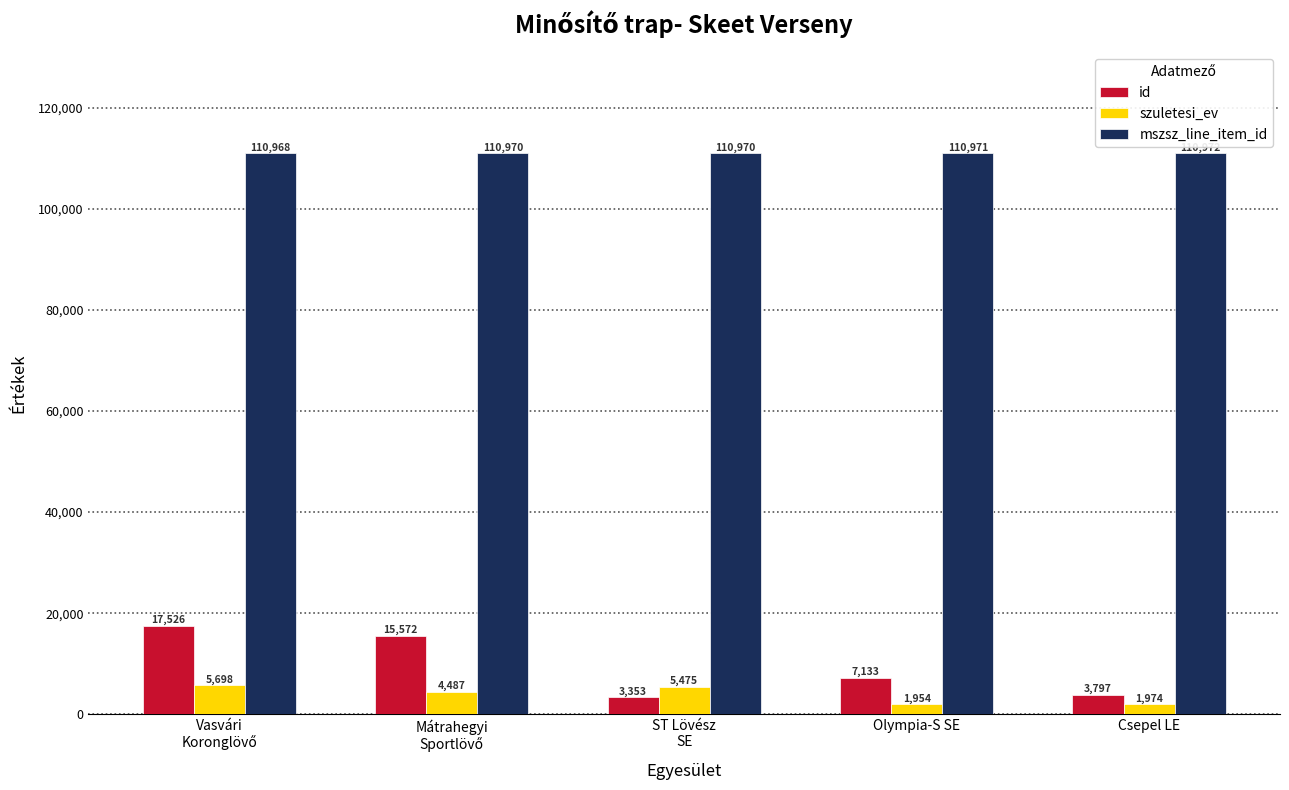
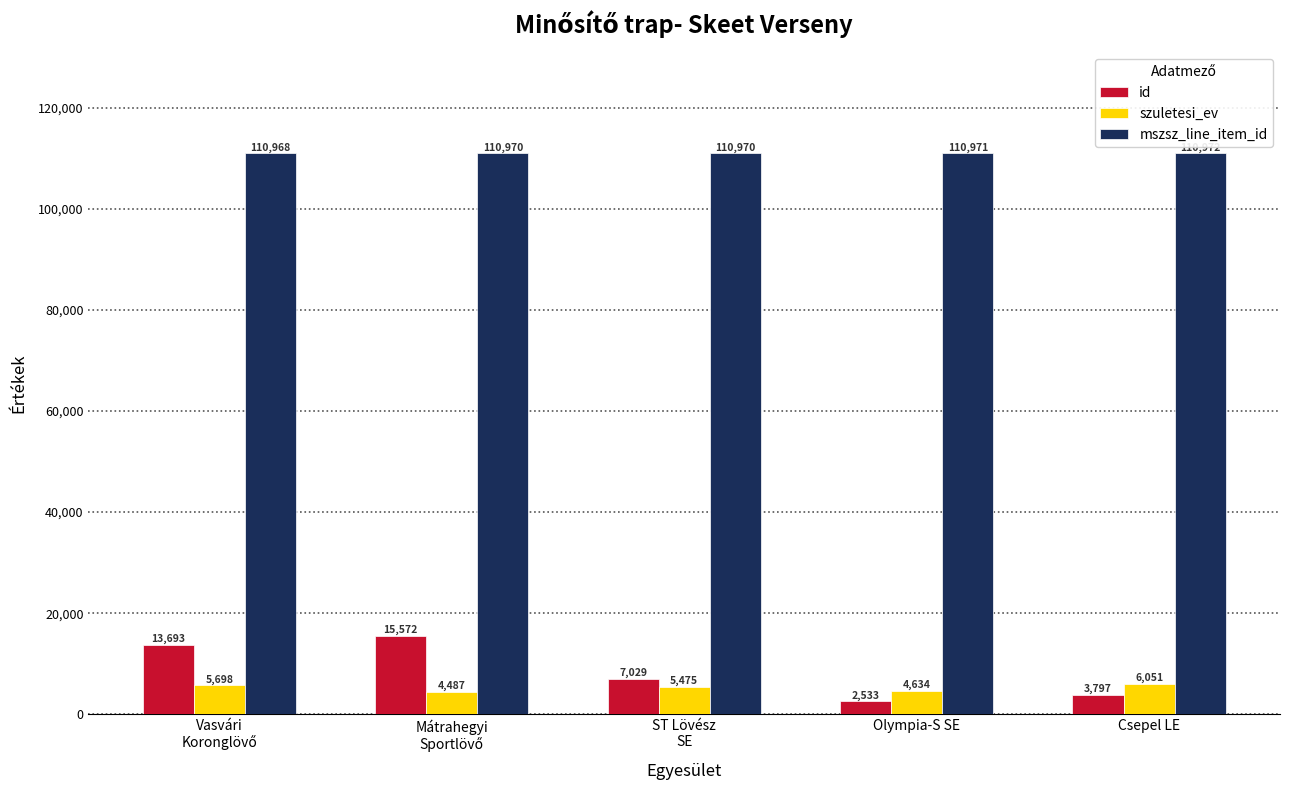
  {
    "id": {
-     "Vasvári Koronglövő": "17,526",
+     "Vasvári Koronglövő": "13,693",
      "Mátrahegyi Sportlövő": "15,572",
-     "ST Lövész SE": "3,353",
-     "Olympia-S SE": "7,133",
+     "ST Lövész SE": "7,029",
+     "Olympia-S SE": "2,533",
      "Csepel LE": "3,797"
    },
    "szuletesi_ev": {
      "Vasvári Koronglövő": "5,698",
      "Mátrahegyi Sportlövő": "4,487",
      "ST Lövész SE": "5,475",
-     "Olympia-S SE": "1,954",
-     "Csepel LE": "1,974"
+     "Olympia-S SE": "4,634",
+     "Csepel LE": "6,051"
    },
    "mszsz_line_item_id": {
      "Vasvári Koronglövő": "110,968",
      "Mátrahegyi Sportlövő": "110,970",
      "ST Lövész SE": "110,970",
      "Olympia-S SE": "110,971"
    }
  }
